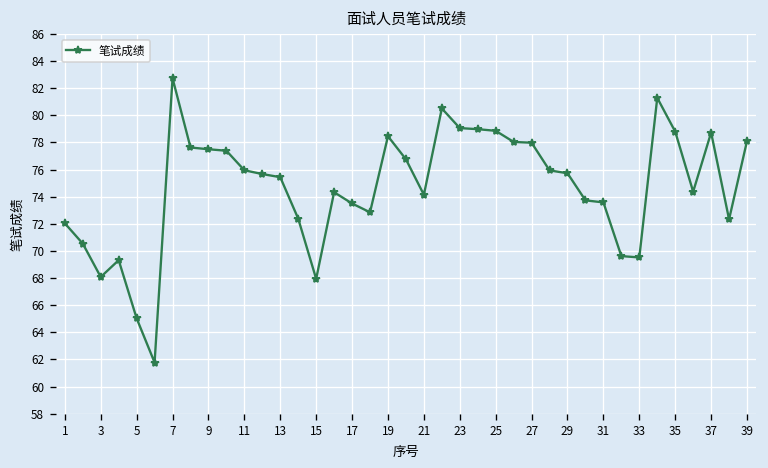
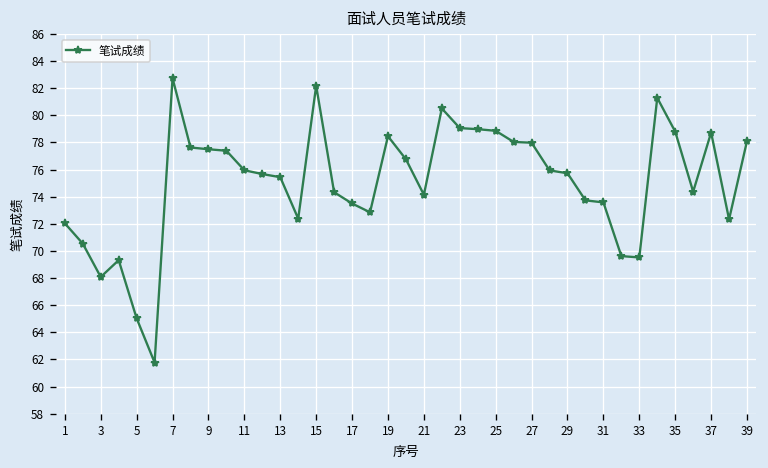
  {
    "1": 72.0,
    "3": 68.1,
    "5": 65.0,
    "7": 82.7,
    "9": 77.5,
    "11": 76.0,
    "13": 75.4,
-   "15": 67.9,
+   "15": 82.2,
    "17": 73.5,
    "19": 78.5,
    "21": 74.1,
    "23": 79.1,
    "25": 78.9,
    "27": 78.0,
    "29": 75.7,
    "31": 73.6,
    "33": 69.5,
    "35": 78.8,
    "37": 78.7,
    "39": 78.1
  }
